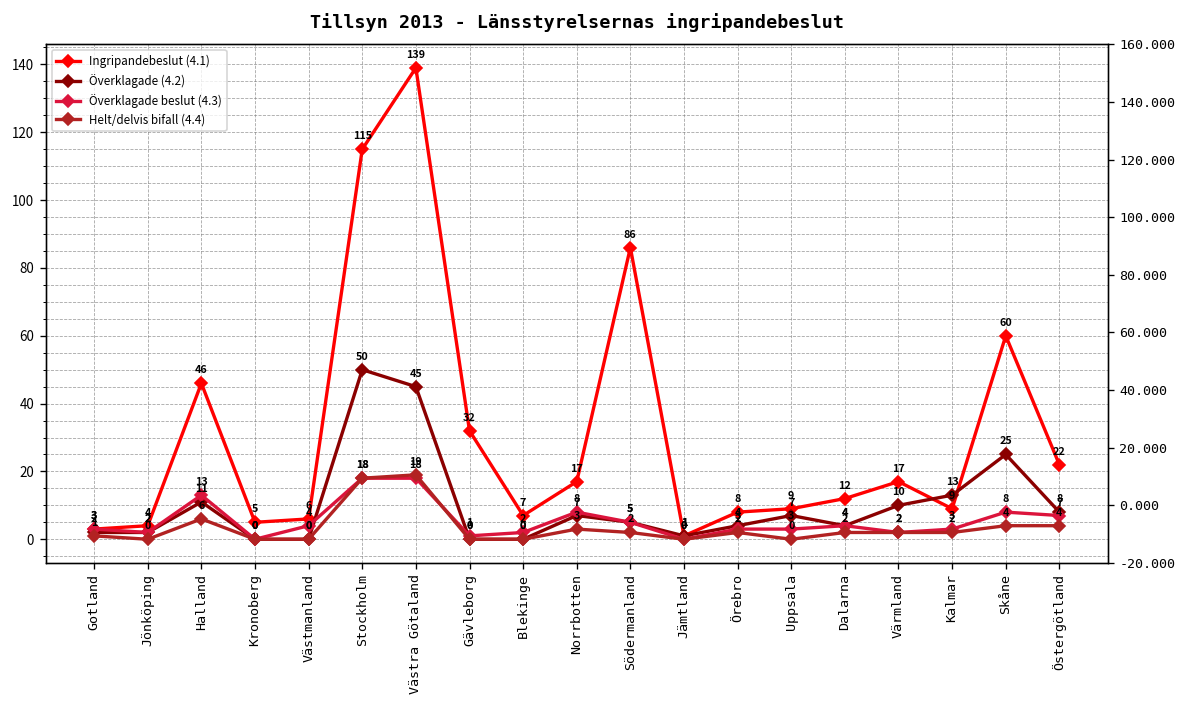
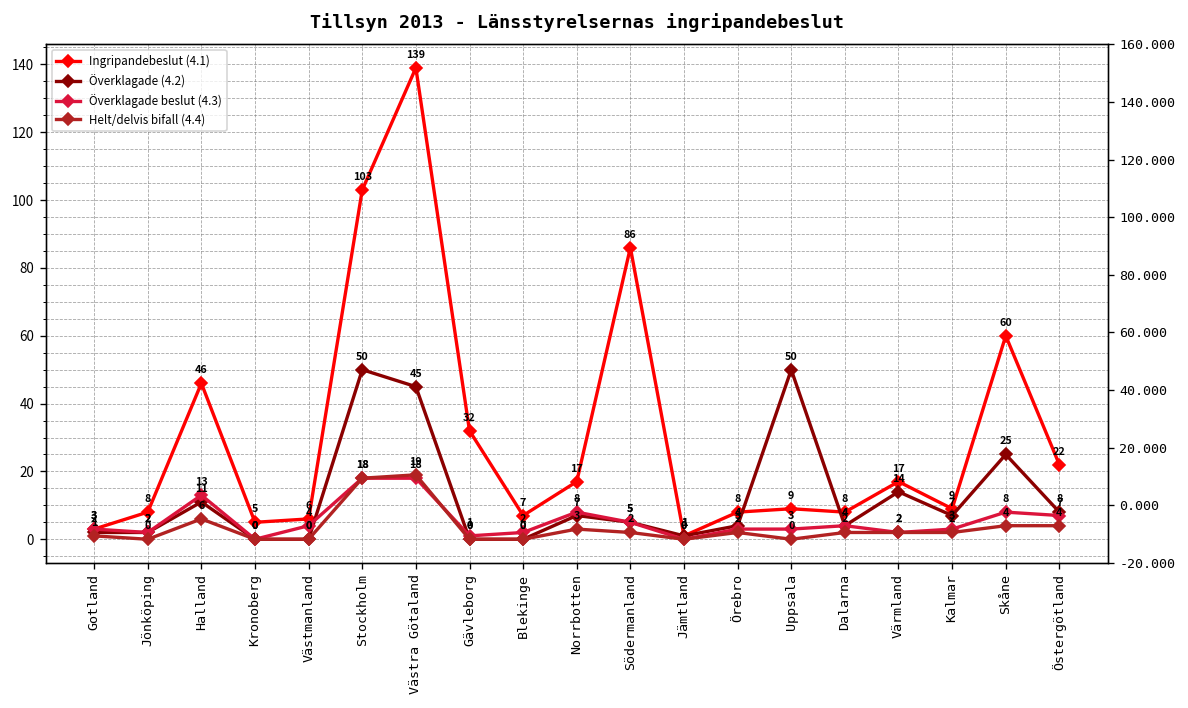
  {
    "Ingripandebeslut (4.1)": {
-     "Jönköping": 4,
+     "Jönköping": 8,
      "Halland": 46,
      "Kronoberg": 5,
-     "Stockholm": 115,
+     "Stockholm": 103,
      "Västra Götaland": 139,
      "Gävleborg": 32,
      "Blekinge": 7,
      "Norrbotten": 17,
      "Södermanland": 86,
      "Örebro": 8,
      "Uppsala": 9,
-     "Dalarna": 12,
+     "Dalarna": 8,
      "Värmland": 17,
      "Skåne": 60,
      "Östergötland": 22
    },
    "Överklagade (4.2)": {
      "Stockholm": 50,
      "Västra Götaland": 45,
-     "Uppsala": 7,
-     "Värmland": 10,
-     "Kalmar": 13,
+     "Uppsala": 50,
+     "Värmland": 14,
+     "Kalmar": 7,
      "Skåne": 25
    }
  }
